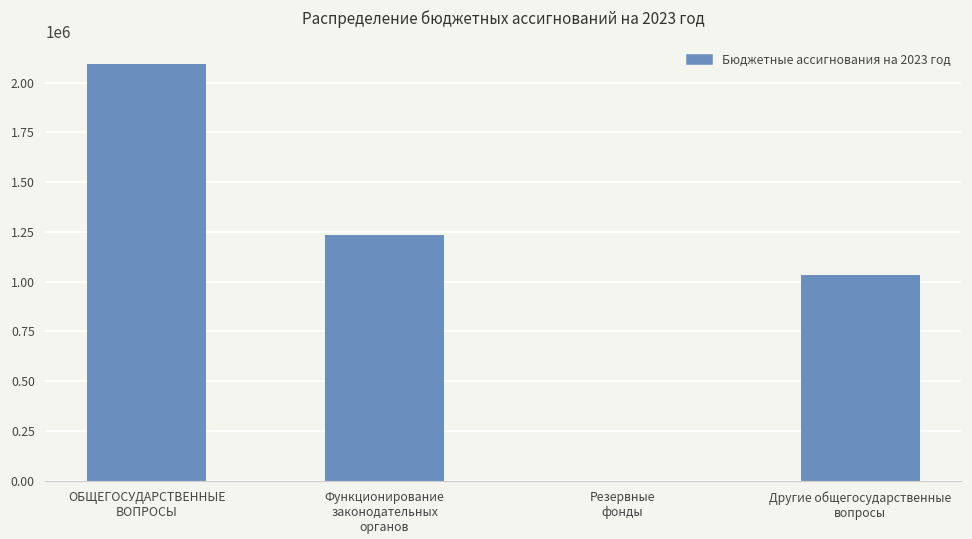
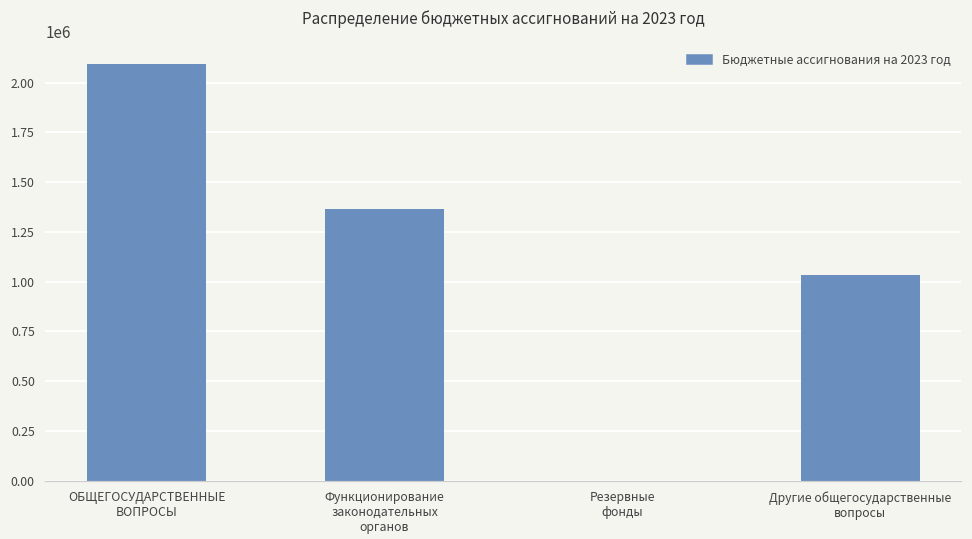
  {
    "ОБЩЕГОСУДАРСТВЕННЫЕ ВОПРОСЫ": 2100000,
-   "Функционирование законодательных органов": 1240000,
+   "Функционирование законодательных органов": 1370000,
    "Резервные фонды": 0,
    "Другие общегосударственные вопросы": 1030000
  }
